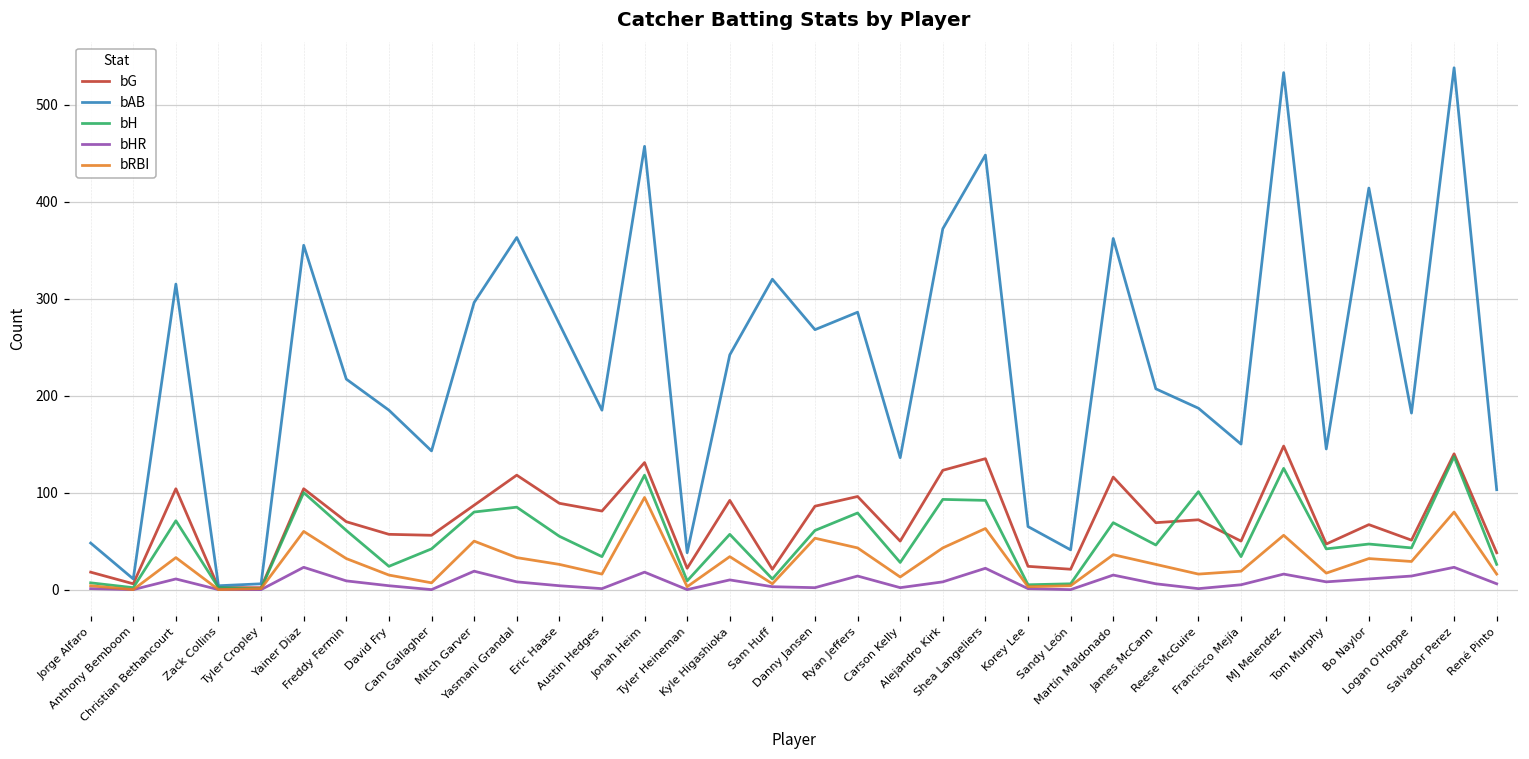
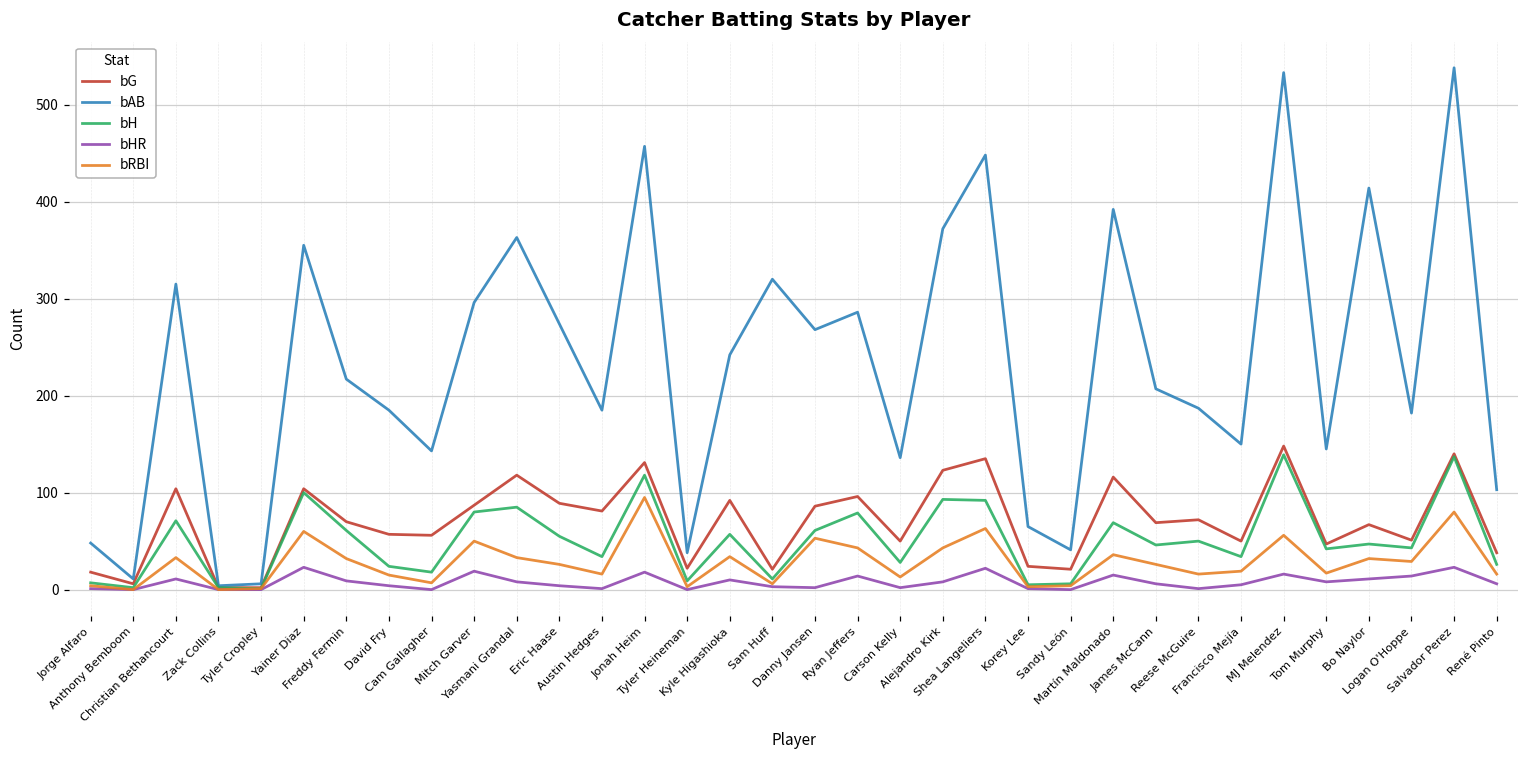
  {
    "bG": {
      "Jorge Alfaro": 20,
      "Anthony Bemboom": 10,
      "Christian Bethancourt": 100,
      "Yainer Diaz": 100,
      "Freddy Fermin": 70,
      "David Fry": 60,
      "Cam Gallagher": 60,
      "Mitch Garver": 90,
      "Yasmani Grandal": 120,
      "Eric Haase": 90,
      "Austin Hedges": 80,
      "Jonah Heim": 130,
      "Tyler Heineman": 20,
      "Kyle Higashioka": 90,
      "Sam Huff": 20,
      "Danny Jansen": 90,
      "Ryan Jeffers": 100,
      "Carson Kelly": 50,
      "Alejandro Kirk": 120,
      "Shea Langeliers": 140,
      "Korey Lee": 20,
      "Sandy León": 20,
      "Martín Maldonado": 120,
      "James McCann": 70,
      "Reese McGuire": 70,
      "Francisco Mejía": 50,
      "MJ Melendez": 150,
      "Tom Murphy": 50,
      "Bo Naylor": 70,
      "Logan O'Hoppe": 50,
      "Salvador Perez": 140,
      "René Pinto": 40
    },
    "bAB": {
      "Jorge Alfaro": 50,
      "Anthony Bemboom": 10,
      "Christian Bethancourt": 320,
      "Tyler Cropley": 10,
      "Yainer Diaz": 360,
      "Freddy Fermin": 220,
      "David Fry": 190,
      "Cam Gallagher": 140,
      "Mitch Garver": 300,
      "Yasmani Grandal": 360,
      "Eric Haase": 270,
      "Austin Hedges": 190,
      "Jonah Heim": 460,
      "Tyler Heineman": 40,
      "Kyle Higashioka": 240,
      "Sam Huff": 320,
      "Danny Jansen": 270,
      "Ryan Jeffers": 290,
      "Carson Kelly": 140,
      "Alejandro Kirk": 370,
      "Shea Langeliers": 450,
      "Korey Lee": 70,
      "Sandy León": 40,
-     "Martín Maldonado": 360,
+     "Martín Maldonado": 390,
      "James McCann": 210,
      "Reese McGuire": 190,
      "Francisco Mejía": 150,
      "MJ Melendez": 530,
      "Tom Murphy": 150,
      "Bo Naylor": 410,
      "Logan O'Hoppe": 180,
      "Salvador Perez": 540,
      "René Pinto": 100
    },
    "bH": {
      "Jorge Alfaro": 10,
      "Christian Bethancourt": 70,
      "Yainer Diaz": 100,
      "Freddy Fermin": 60,
      "David Fry": 20,
-     "Cam Gallagher": 40,
+     "Cam Gallagher": 20,
      "Mitch Garver": 80,
      "Yasmani Grandal": 90,
      "Eric Haase": 60,
      "Austin Hedges": 30,
      "Jonah Heim": 120,
      "Tyler Heineman": 10,
      "Kyle Higashioka": 60,
      "Sam Huff": 10,
      "Danny Jansen": 60,
      "Ryan Jeffers": 80,
      "Carson Kelly": 30,
      "Alejandro Kirk": 90,
      "Shea Langeliers": 90,
      "Martín Maldonado": 70,
      "James McCann": 50,
-     "Reese McGuire": 100,
+     "Reese McGuire": 50,
      "Francisco Mejía": 30,
-     "MJ Melendez": 130,
+     "MJ Melendez": 140,
      "Tom Murphy": 40,
      "Bo Naylor": 50,
      "Logan O'Hoppe": 40,
      "Salvador Perez": 140,
      "René Pinto": 30
    },
    "bHR": {
      "Jorge Alfaro": 0,
      "Christian Bethancourt": 10,
      "Yainer Diaz": 20,
      "Freddy Fermin": 10,
      "David Fry": 0,
      "Cam Gallagher": 0,
      "Mitch Garver": 20,
      "Yasmani Grandal": 10,
      "Eric Haase": 0,
      "Austin Hedges": 0,
      "Jonah Heim": 20,
      "Tyler Heineman": 0,
      "Kyle Higashioka": 10,
      "Sam Huff": 0,
      "Danny Jansen": 0,
      "Ryan Jeffers": 10,
      "Carson Kelly": 0,
      "Alejandro Kirk": 10,
      "Shea Langeliers": 20,
      "Sandy León": 0,
      "Martín Maldonado": 20,
      "James McCann": 10,
      "Reese McGuire": 0,
      "Francisco Mejía": 10,
      "MJ Melendez": 20,
      "Tom Murphy": 10,
      "Bo Naylor": 10,
      "Logan O'Hoppe": 10,
      "Salvador Perez": 20,
      "René Pinto": 10
    },
    "bRBI": {
      "Jorge Alfaro": 0,
      "Christian Bethancourt": 30,
      "Yainer Diaz": 60,
      "Freddy Fermin": 30,
      "David Fry": 20,
      "Cam Gallagher": 10,
      "Mitch Garver": 50,
      "Yasmani Grandal": 30,
      "Eric Haase": 30,
      "Austin Hedges": 20,
      "Jonah Heim": 100,
      "Tyler Heineman": 0,
      "Kyle Higashioka": 30,
      "Sam Huff": 10,
      "Danny Jansen": 50,
      "Ryan Jeffers": 40,
      "Carson Kelly": 10,
      "Alejandro Kirk": 40,
      "Shea Langeliers": 60,
      "Martín Maldonado": 40,
      "James McCann": 30,
      "Reese McGuire": 20,
      "Francisco Mejía": 20,
      "MJ Melendez": 60,
      "Tom Murphy": 20,
      "Bo Naylor": 30,
      "Logan O'Hoppe": 30,
      "Salvador Perez": 80,
      "René Pinto": 20
    }
  }
